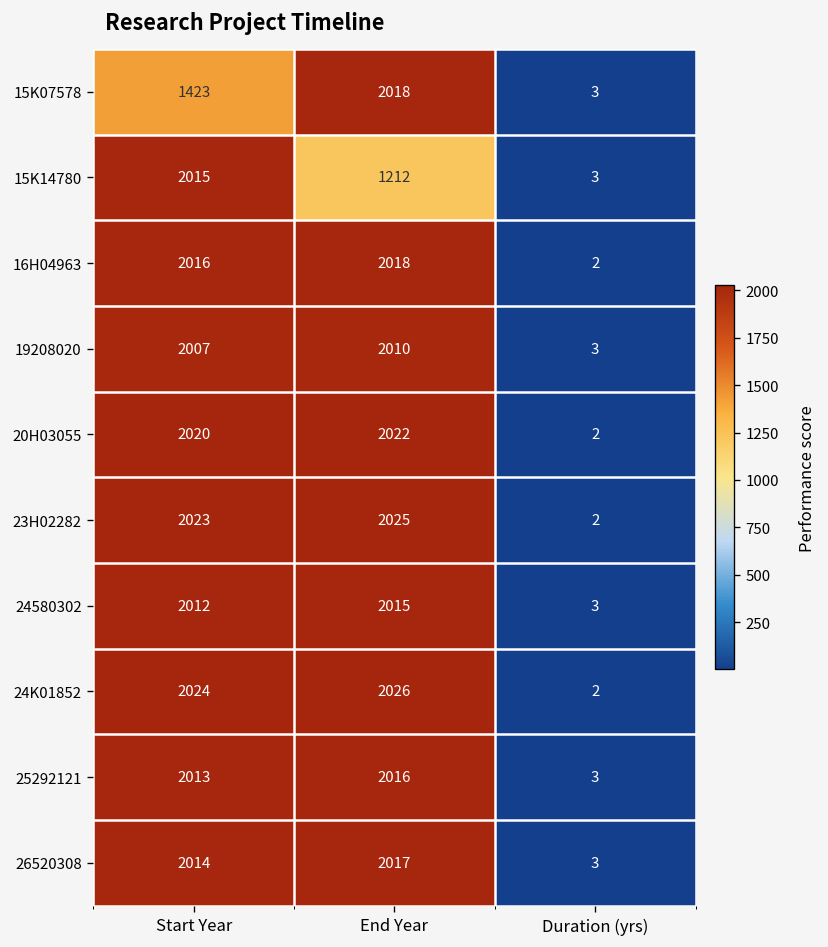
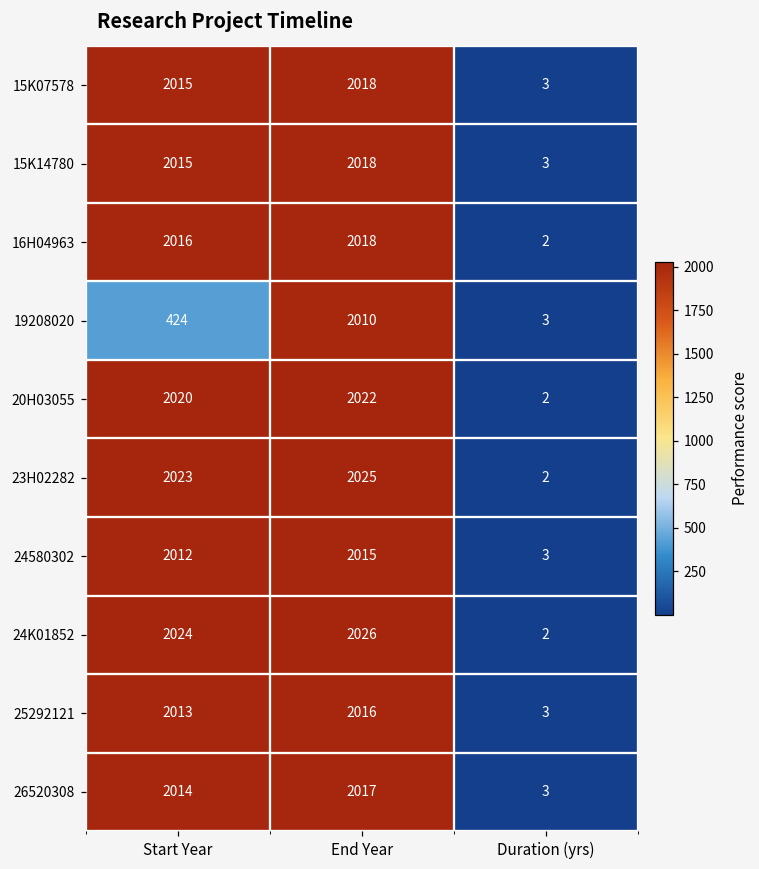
  {
    "15K07578": {
-     "Start Year": 1423,
+     "Start Year": 2015,
      "End Year": 2018,
      "Duration (yrs)": 3
    },
    "15K14780": {
      "Start Year": 2015,
-     "End Year": 1212,
+     "End Year": 2018,
      "Duration (yrs)": 3
    },
    "16H04963": {
      "Start Year": 2016,
      "End Year": 2018,
      "Duration (yrs)": 2
    },
    "19208020": {
-     "Start Year": 2007,
+     "Start Year": 424,
      "End Year": 2010,
      "Duration (yrs)": 3
    },
    "20H03055": {
      "Start Year": 2020,
      "End Year": 2022,
      "Duration (yrs)": 2
    },
    "23H02282": {
      "Start Year": 2023,
      "End Year": 2025,
      "Duration (yrs)": 2
    },
    "24580302": {
      "Start Year": 2012,
      "End Year": 2015,
      "Duration (yrs)": 3
    },
    "24K01852": {
      "Start Year": 2024,
      "End Year": 2026,
      "Duration (yrs)": 2
    },
    "25292121": {
      "Start Year": 2013,
      "End Year": 2016,
      "Duration (yrs)": 3
    },
    "26520308": {
      "Start Year": 2014,
      "End Year": 2017,
      "Duration (yrs)": 3
    }
  }
